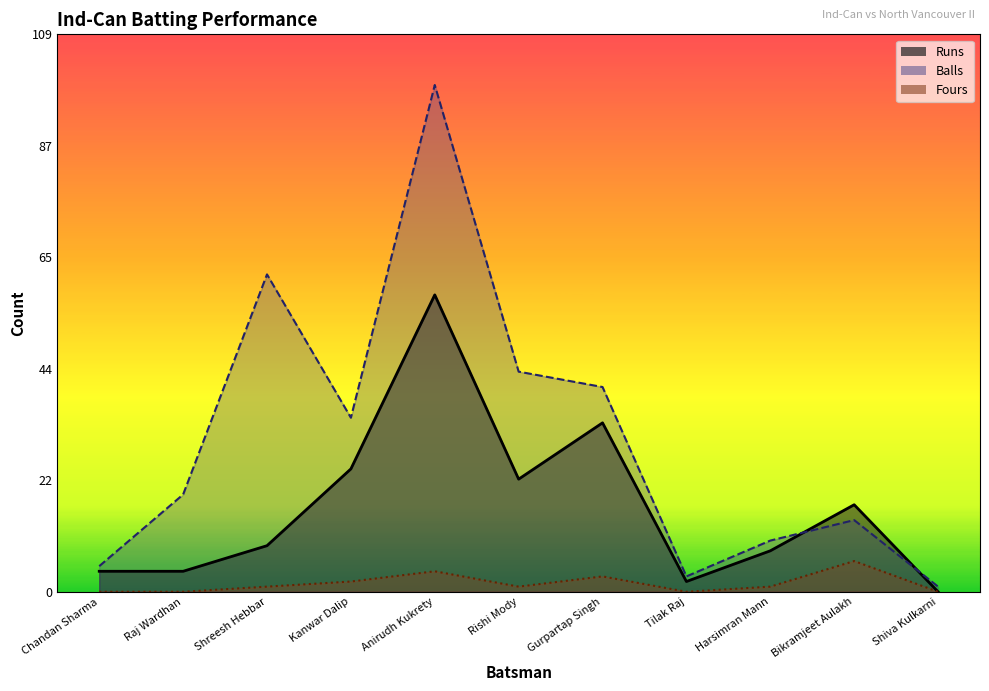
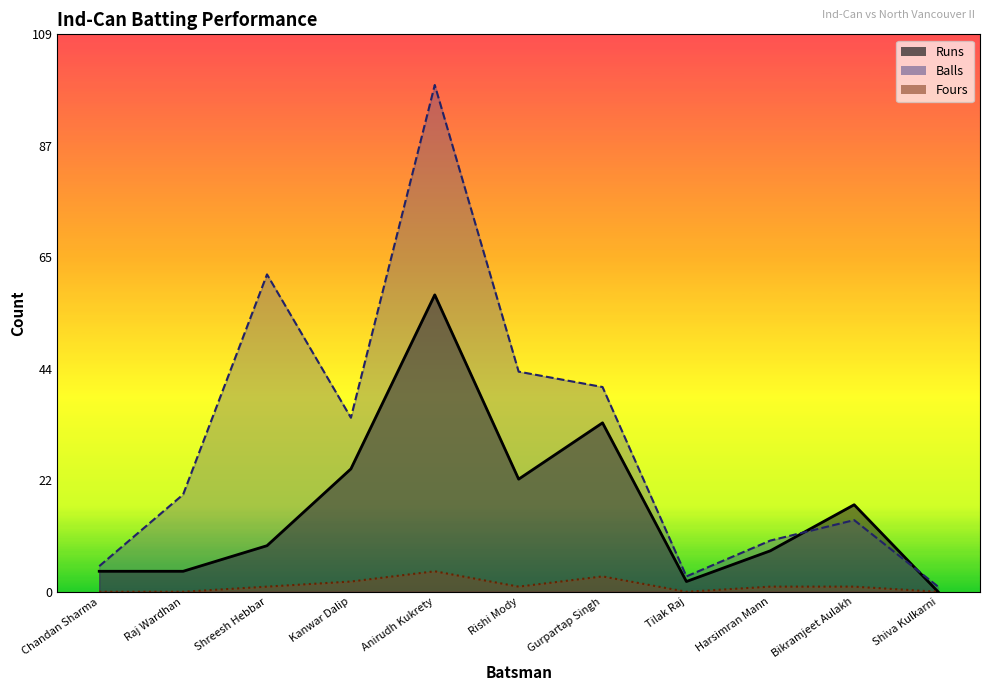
  {
    "Runs": {
      "Chandan Sharma": 4,
      "Raj Wardhan": 4,
      "Shreesh Hebbar": 9,
      "Kanwar Dalip": 24,
      "Anirudh Kukrety": 58,
      "Rishi Mody": 22,
      "Gurpartap Singh": 33,
      "Tilak Raj": 2,
      "Harsimran Mann": 8,
      "Bikramjeet Aulakh": 17
    },
    "Balls": {
      "Chandan Sharma": 5,
      "Raj Wardhan": 19,
      "Shreesh Hebbar": 62,
      "Kanwar Dalip": 34,
      "Anirudh Kukrety": 99,
      "Rishi Mody": 43,
      "Gurpartap Singh": 40,
      "Tilak Raj": 3,
      "Harsimran Mann": 10,
      "Bikramjeet Aulakh": 14,
      "Shiva Kulkarni": 1
    },
    "Fours": {
      "Chandan Sharma": 0,
      "Raj Wardhan": 0,
      "Shreesh Hebbar": 1,
      "Kanwar Dalip": 2,
      "Anirudh Kukrety": 4,
      "Rishi Mody": 1,
      "Gurpartap Singh": 3,
      "Tilak Raj": 0,
      "Harsimran Mann": 1,
-     "Bikramjeet Aulakh": 6
+     "Bikramjeet Aulakh": 1
    }
  }
